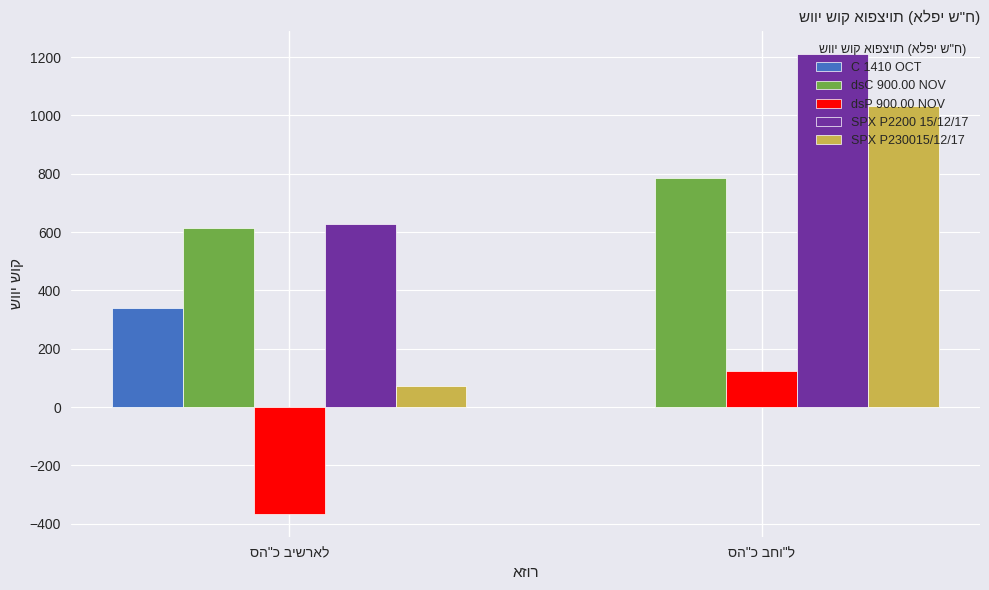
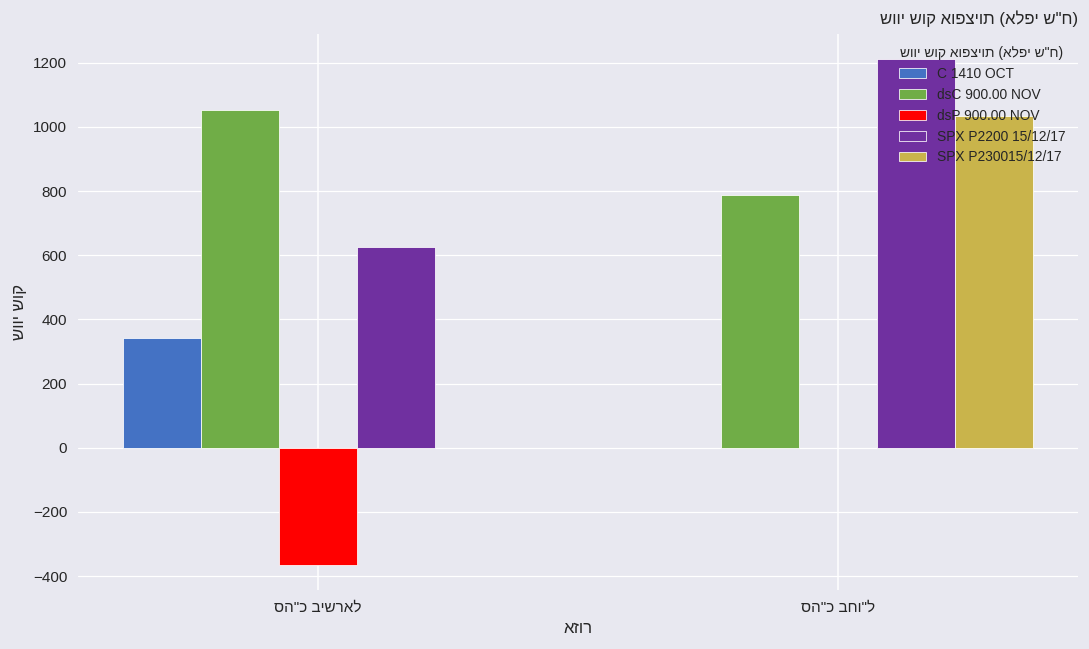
  {
    "C 1410 OCT": {
      "סה\"כ בישראל": 340,
      "סה\"כ בחו\"ל": 0
    },
    "dsC 900.00 NOV": {
-     "סה\"כ בישראל": 610,
+     "סה\"כ בישראל": 1050,
      "סה\"כ בחו\"ל": 790
    },
    "dsP 900.00 NOV": {
      "סה\"כ בישראל": -370,
-     "סה\"כ בחו\"ל": 120
+     "סה\"כ בחו\"ל": 0
    },
    "SPX P2200 15/12/17": {
      "סה\"כ בישראל": 630,
      "סה\"כ בחו\"ל": 1210
    },
    "SPX P230015/12/17": {
-     "סה\"כ בישראל": 70,
+     "סה\"כ בישראל": 0,
      "סה\"כ בחו\"ל": 1030
    }
  }
